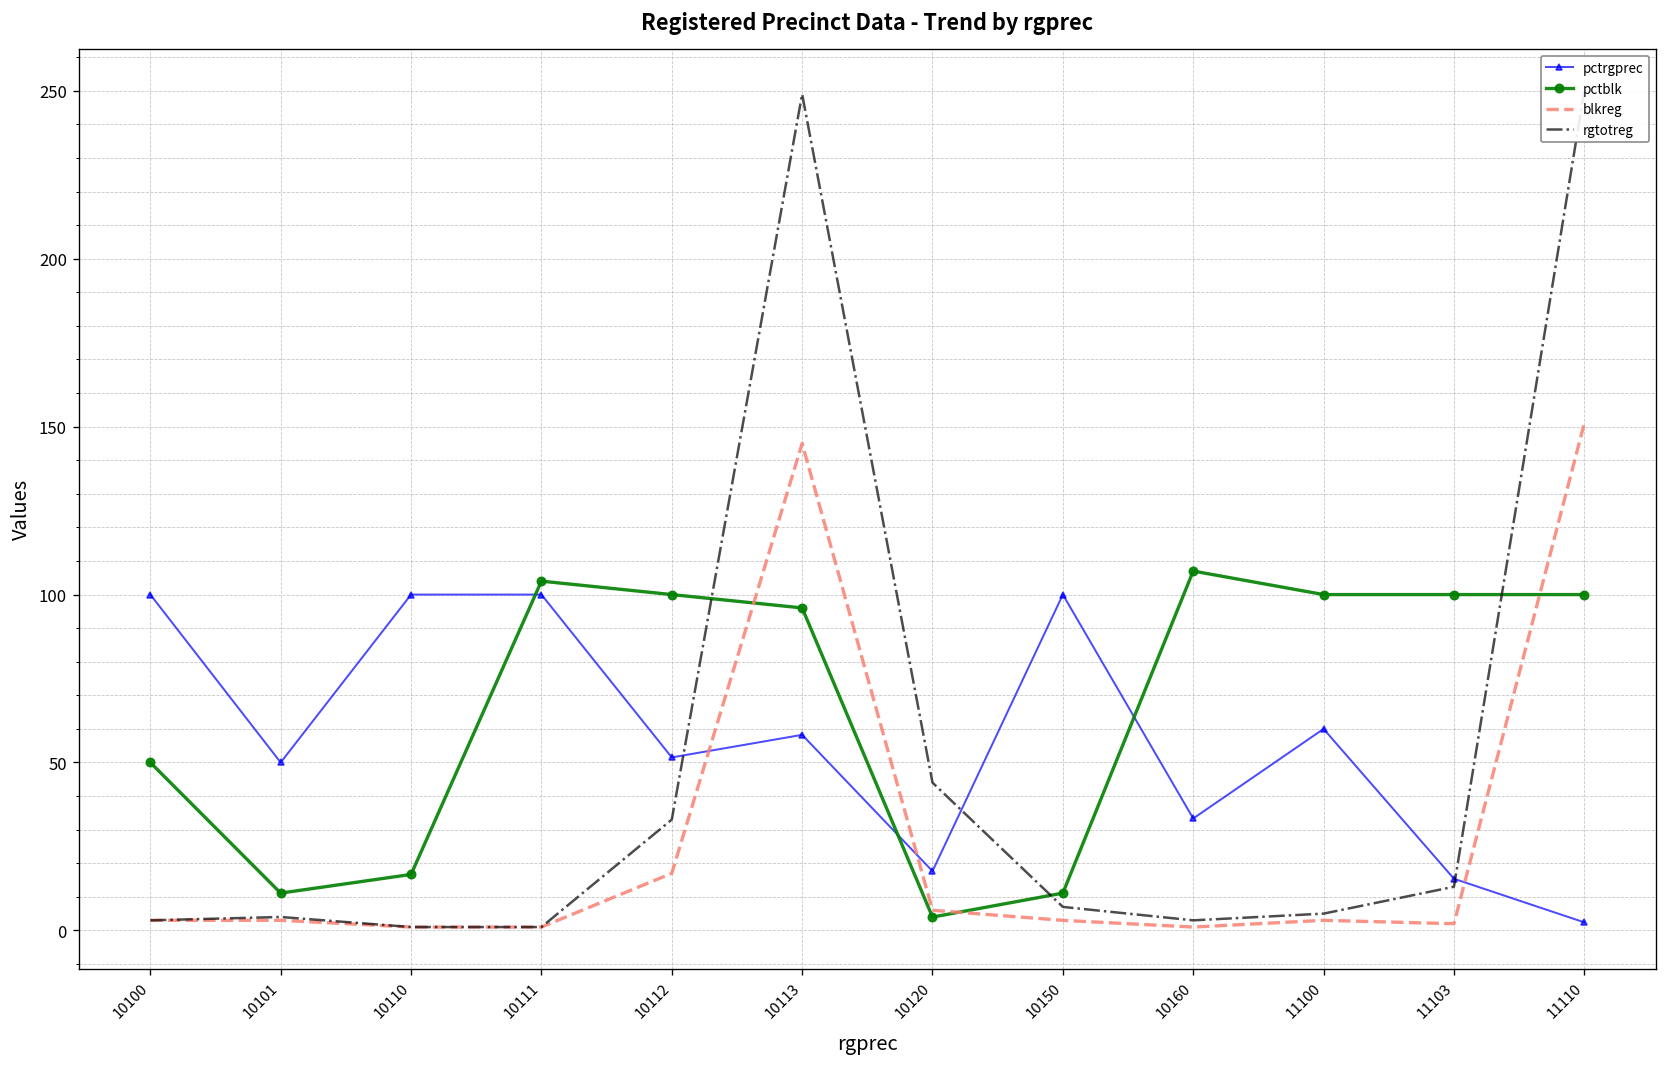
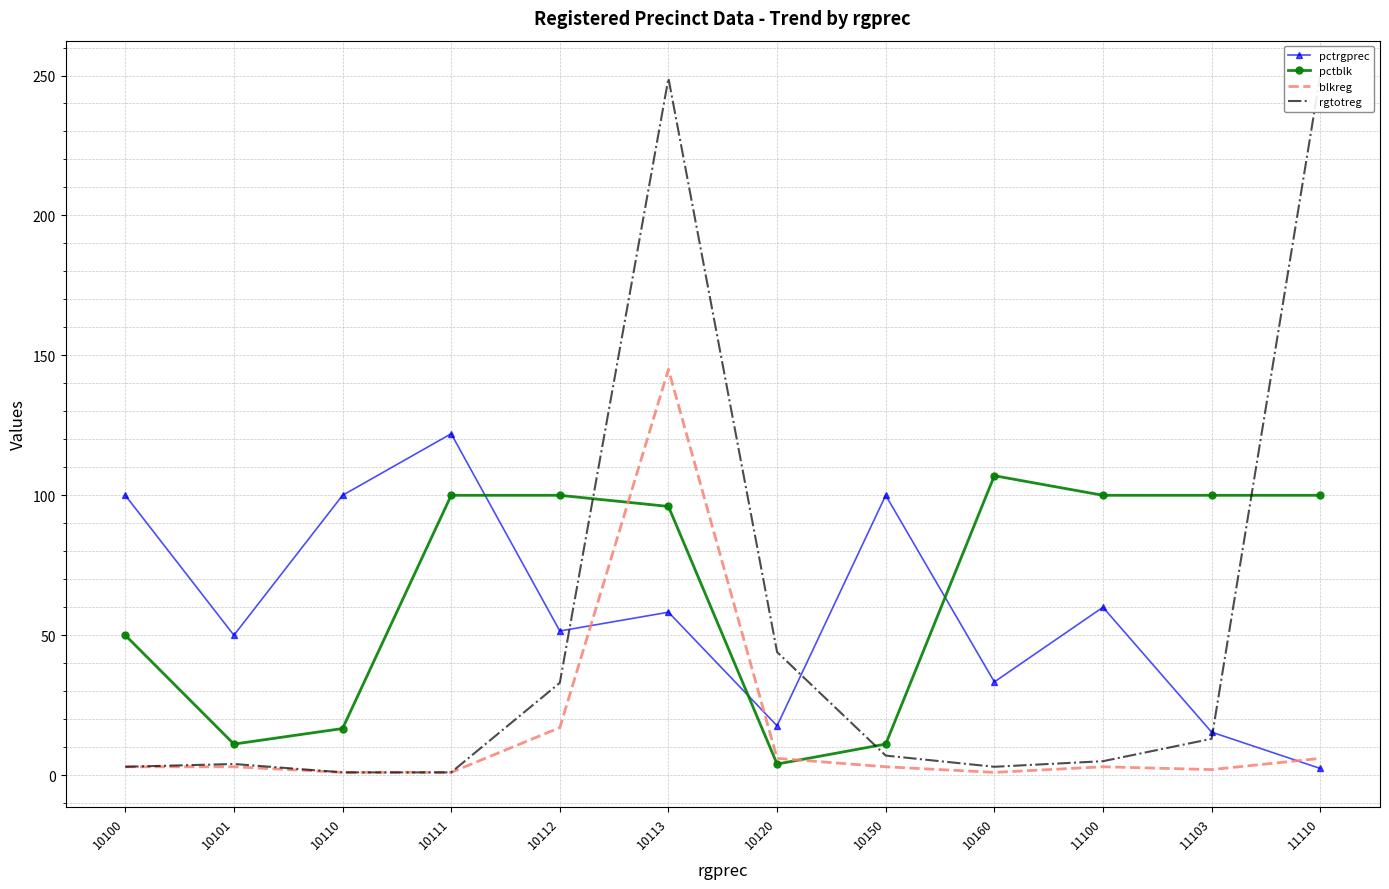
  {
    "pctrgprec": {
      "10100": 100,
      "10101": 50,
      "10110": 100,
-     "10111": 100,
+     "10111": 122,
      "10112": 52,
      "10113": 58,
      "10120": 18,
      "10150": 100,
      "10160": 33,
      "11100": 60,
      "11103": 15,
      "11110": 2
    },
    "pctblk": {
      "10100": 50,
      "10101": 11,
      "10110": 17,
-     "10111": 104,
+     "10111": 100,
      "10112": 100,
      "10113": 96,
      "10120": 4,
      "10150": 11,
      "10160": 107,
      "11100": 100,
      "11103": 100,
      "11110": 100
    },
    "blkreg": {
      "10101": 3,
      "10112": 17,
      "10113": 145,
      "10120": 6,
      "10150": 3,
      "10160": 1,
      "11100": 3,
      "11103": 2,
-     "11110": 151
+     "11110": 6
    },
    "rgtotreg": {
      "10101": 4,
      "10112": 33,
      "10113": 249,
      "10120": 44,
      "10150": 7,
      "10160": 3,
      "11100": 5,
      "11103": 13
    }
  }
